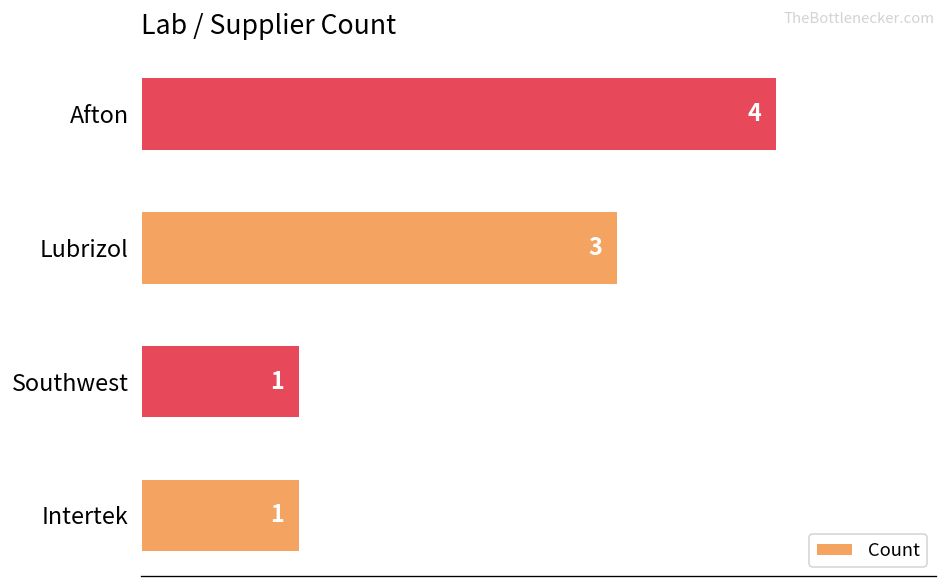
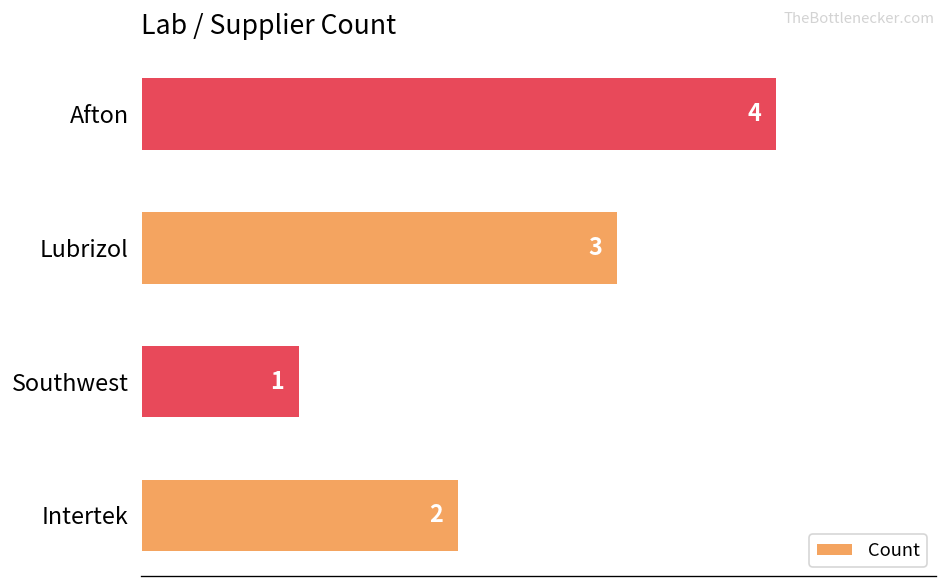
  {
    "Afton": 4,
    "Lubrizol": 3,
    "Southwest": 1,
-   "Intertek": 1
+   "Intertek": 2
  }
